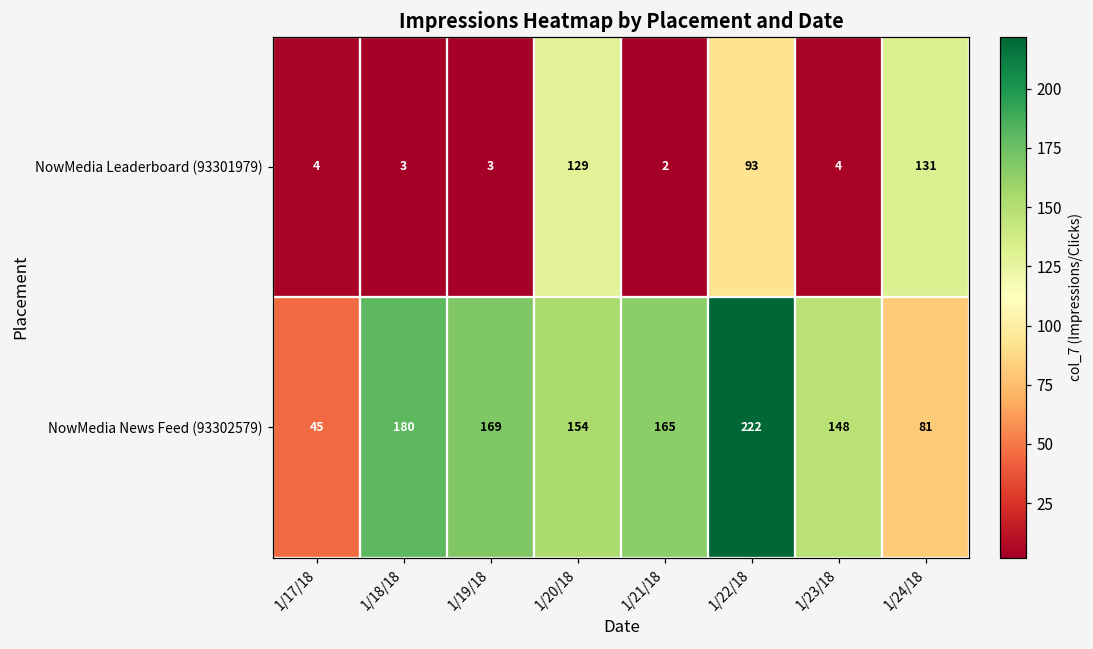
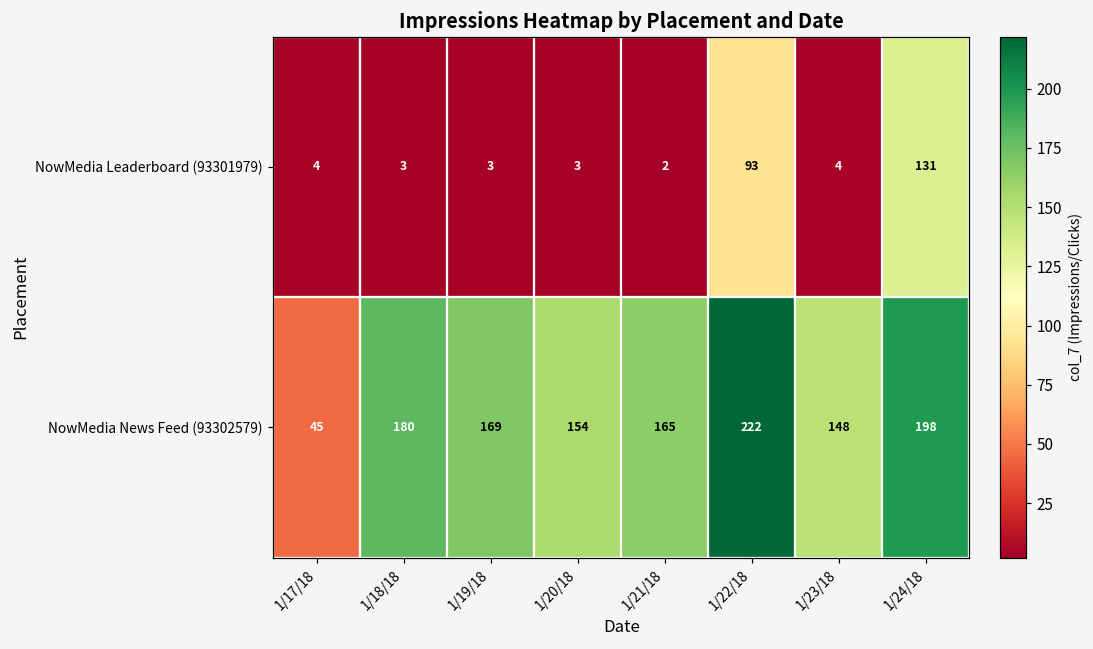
  {
    "NowMedia Leaderboard (93301979)": {
      "1/17/18": 4,
      "1/18/18": 3,
      "1/19/18": 3,
-     "1/20/18": 129,
+     "1/20/18": 3,
      "1/21/18": 2,
      "1/22/18": 93,
      "1/23/18": 4,
      "1/24/18": 131
    },
    "NowMedia News Feed (93302579)": {
      "1/17/18": 45,
      "1/18/18": 180,
      "1/19/18": 169,
      "1/20/18": 154,
      "1/21/18": 165,
      "1/22/18": 222,
      "1/23/18": 148,
-     "1/24/18": 81
+     "1/24/18": 198
    }
  }
